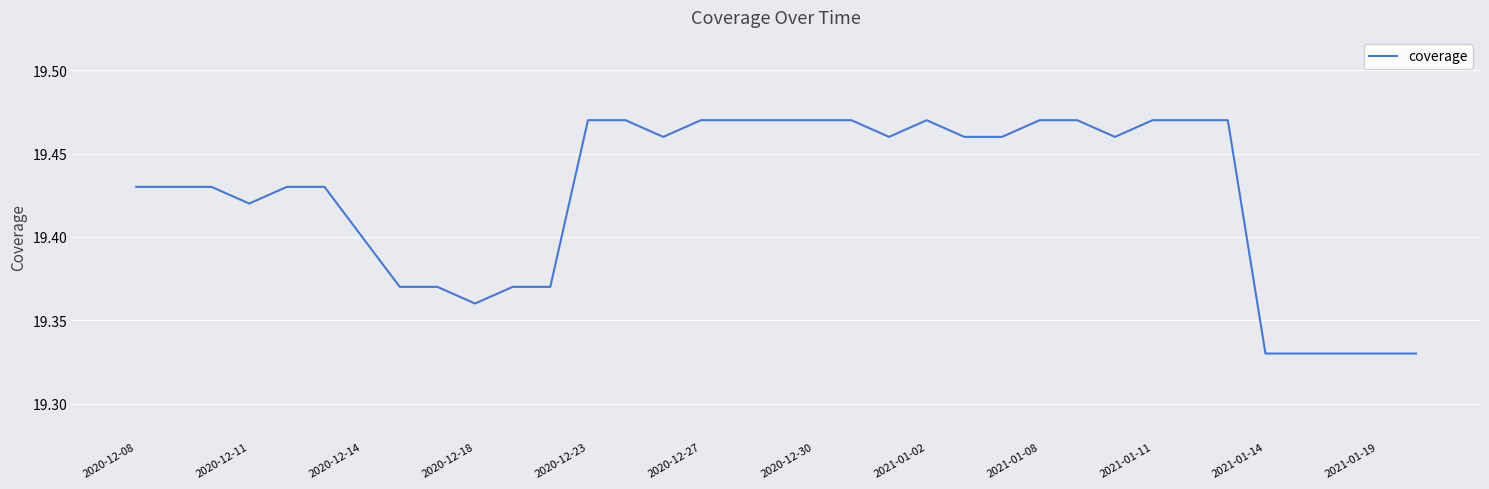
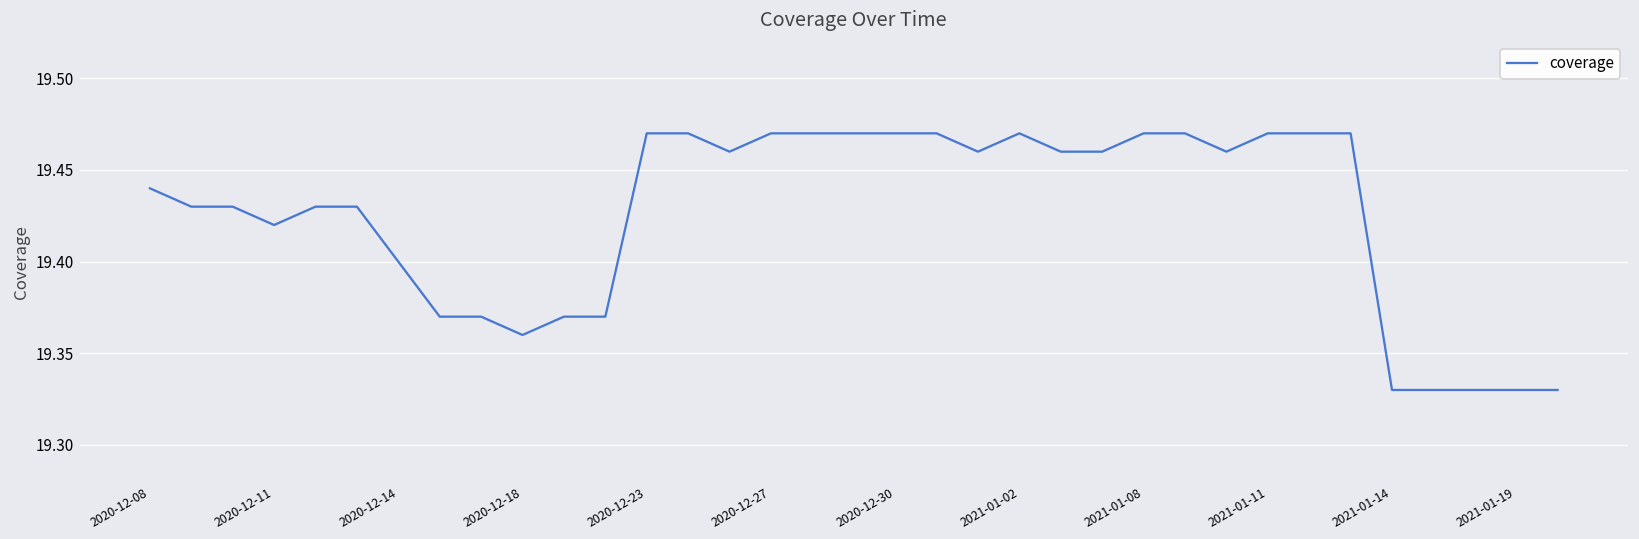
  {
-   "2020-12-08": 19.43,
+   "2020-12-08": 19.44,
    "2020-12-11": 19.42,
    "2020-12-14": 19.40,
    "2020-12-18": 19.36,
    "2020-12-23": 19.47,
    "2020-12-27": 19.47,
    "2020-12-30": 19.47,
    "2021-01-02": 19.47,
    "2021-01-08": 19.47,
    "2021-01-11": 19.47,
    "2021-01-14": 19.33,
    "2021-01-19": 19.33
  }
